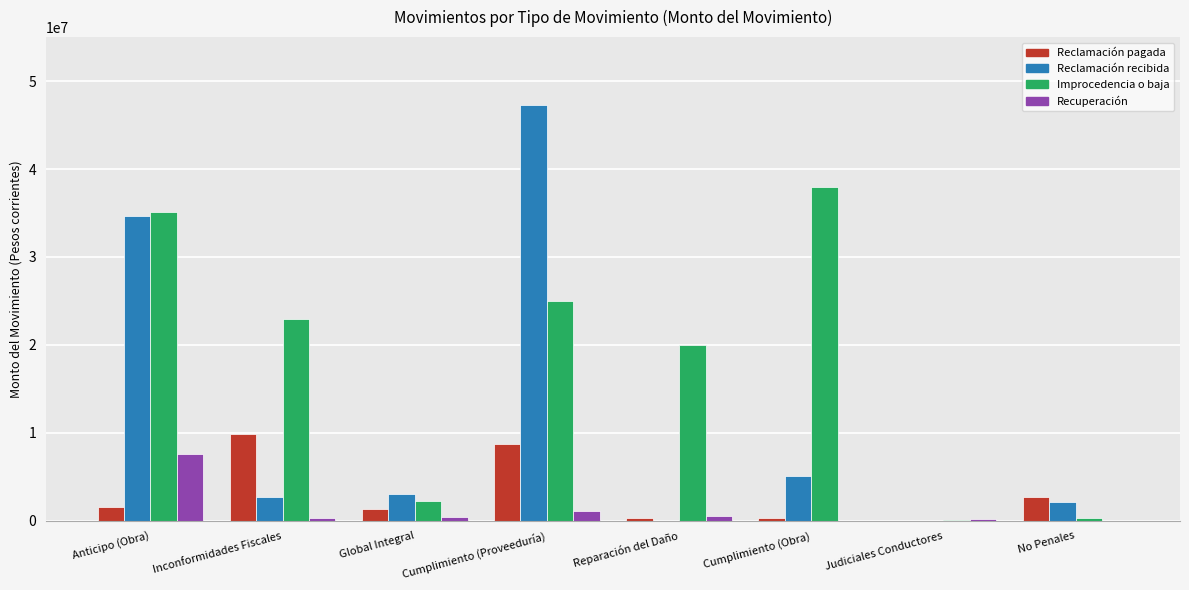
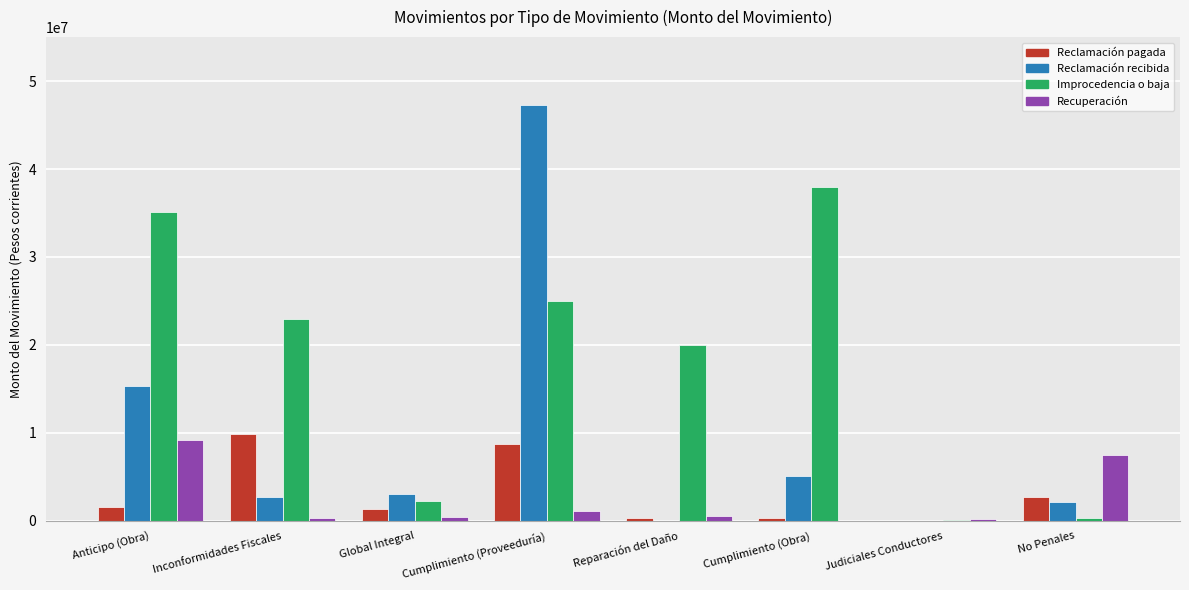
  {
    "Reclamación pagada": {
      "Anticipo (Obra)": 2000000,
      "Inconformidades Fiscales": 10000000,
      "Global Integral": 1000000,
      "Cumplimiento (Proveeduría)": 9000000,
      "Reparación del Daño": 0,
      "Cumplimiento (Obra)": 0,
      "No Penales": 3000000
    },
    "Reclamación recibida": {
-     "Anticipo (Obra)": 35000000,
+     "Anticipo (Obra)": 15000000,
      "Inconformidades Fiscales": 3000000,
      "Global Integral": 3000000,
      "Cumplimiento (Proveeduría)": 47000000,
      "Reparación del Daño": 0,
      "Cumplimiento (Obra)": 5000000,
      "No Penales": 2000000
    },
    "Improcedencia o baja": {
      "Anticipo (Obra)": 35000000,
      "Inconformidades Fiscales": 23000000,
      "Global Integral": 2000000,
      "Cumplimiento (Proveeduría)": 25000000,
      "Reparación del Daño": 20000000,
      "Cumplimiento (Obra)": 38000000,
      "No Penales": 0
    },
    "Recuperación": {
-     "Anticipo (Obra)": 8000000,
+     "Anticipo (Obra)": 9000000,
      "Global Integral": 0,
      "Cumplimiento (Proveeduría)": 1000000,
      "Reparación del Daño": 1000000,
-     "No Penales": 0
+     "No Penales": 7000000
    }
  }
